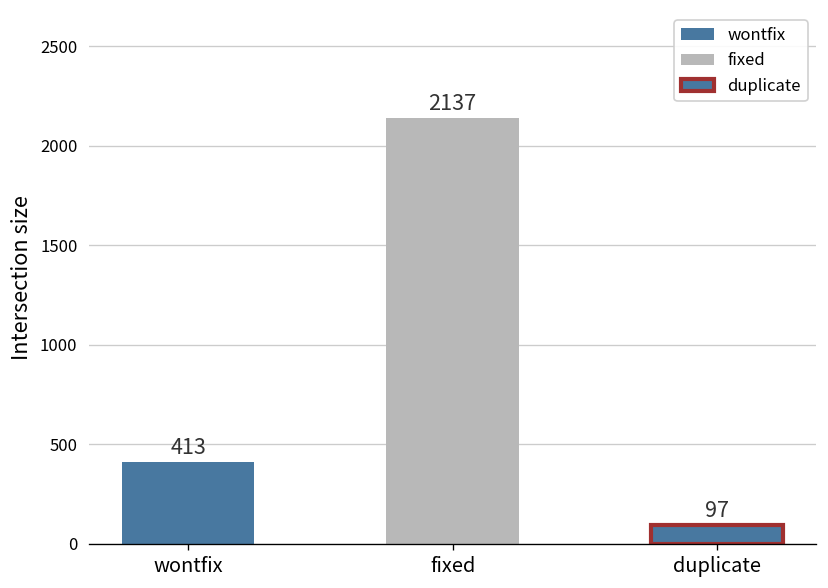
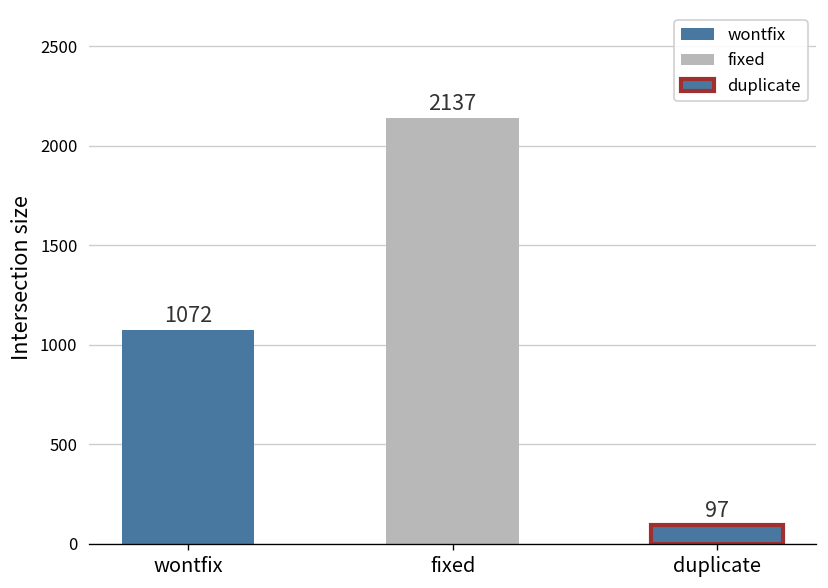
  {
-   "wontfix": 413,
+   "wontfix": 1072,
    "fixed": 2137,
    "duplicate": 97
  }
